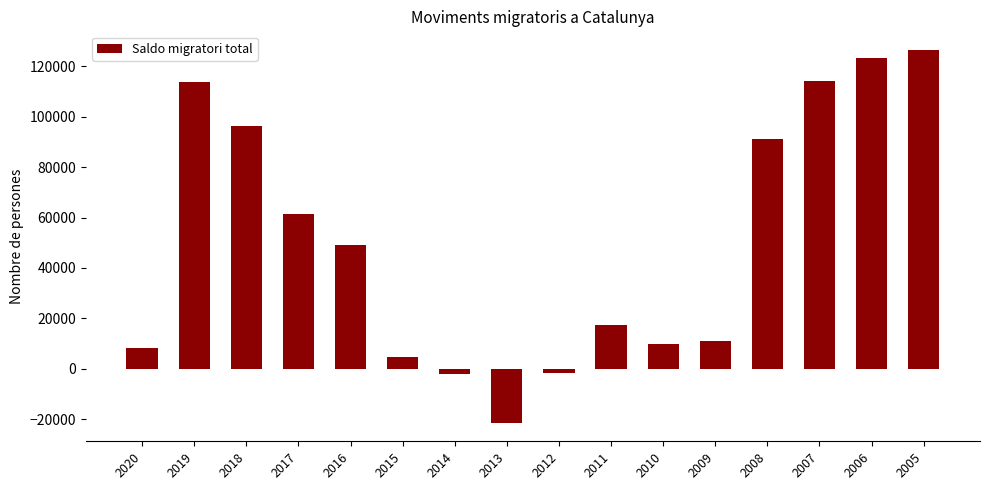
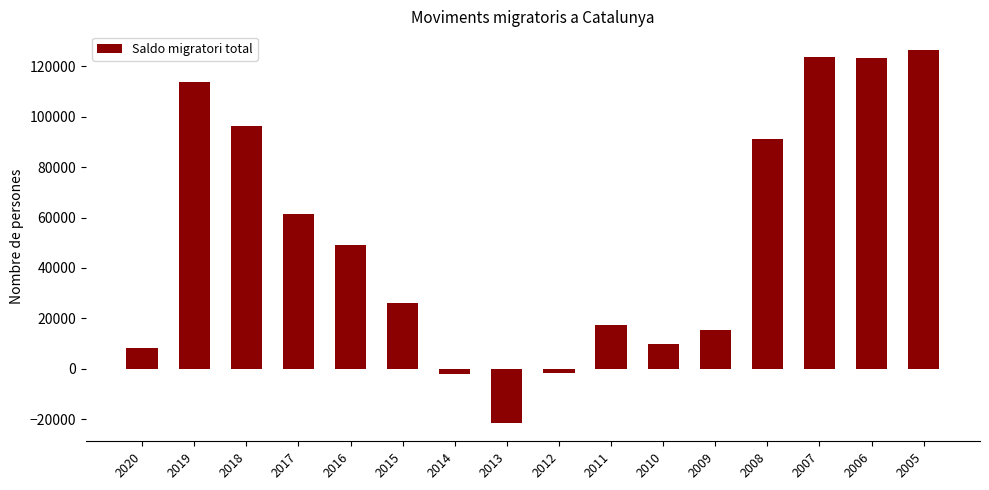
  {
    "2020": 8000,
    "2019": 114000,
    "2018": 97000,
    "2017": 62000,
    "2016": 49000,
-   "2015": 5000,
+   "2015": 26000,
    "2014": -2000,
    "2013": -21000,
    "2012": -2000,
    "2011": 17000,
    "2010": 10000,
-   "2009": 11000,
+   "2009": 15000,
    "2008": 91000,
-   "2007": 114000,
+   "2007": 124000,
    "2006": 123000,
    "2005": 127000
  }
